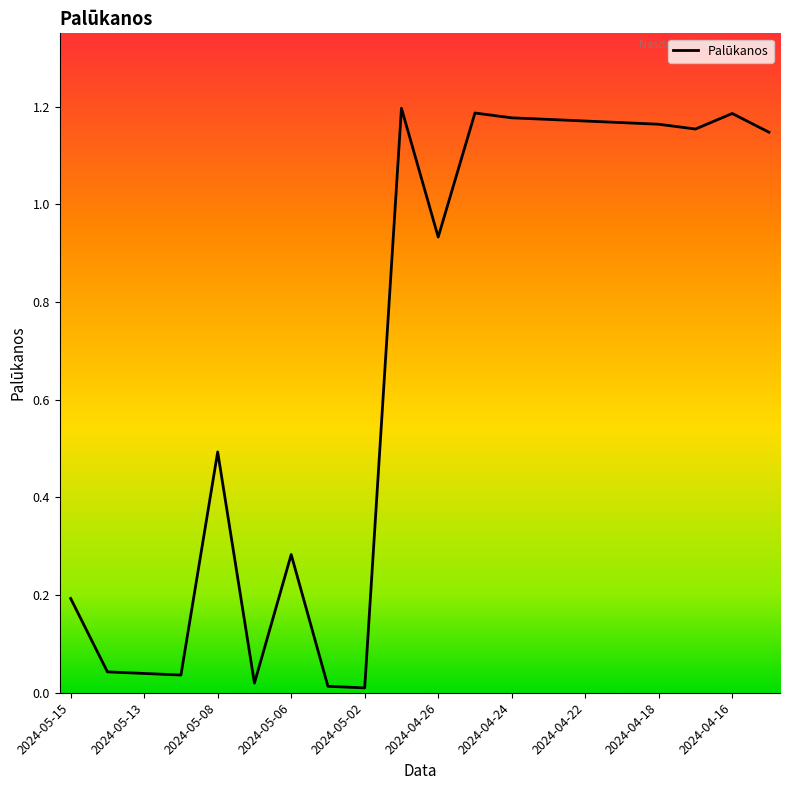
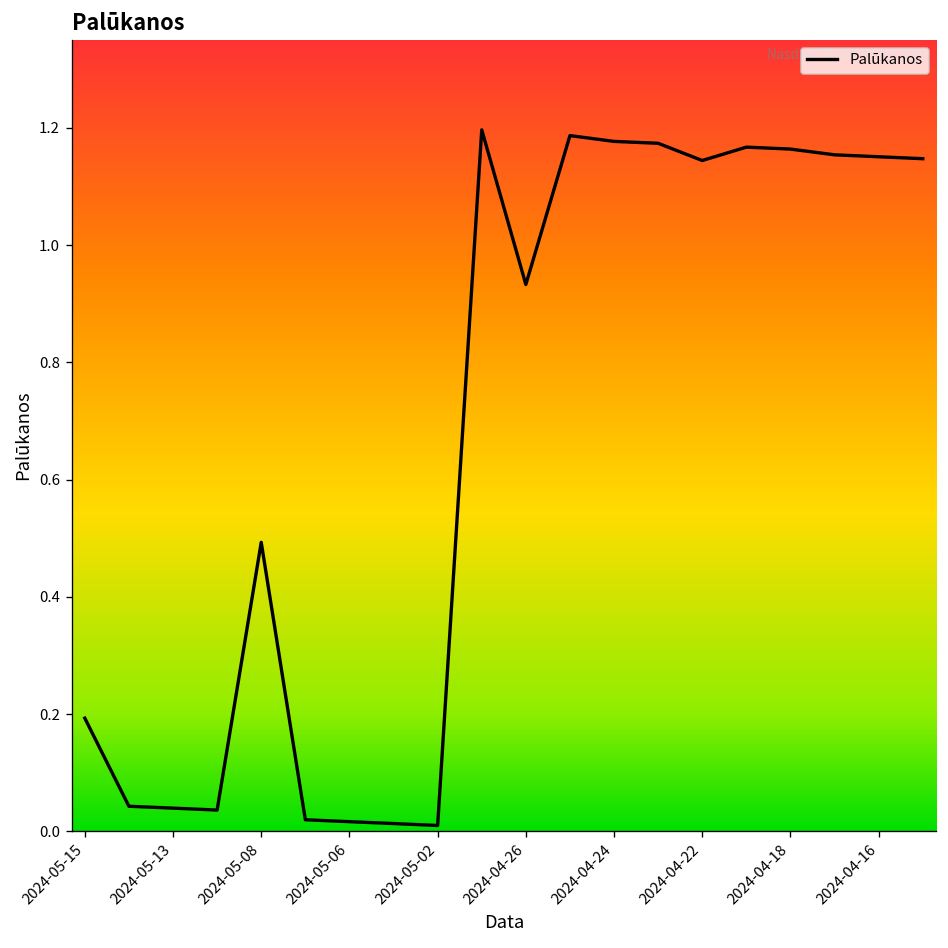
  {
    "2024-05-15": 0.19,
    "2024-05-13": 0.04,
    "2024-05-08": 0.49,
-   "2024-05-06": 0.28,
+   "2024-05-06": 0.02,
    "2024-05-02": 0.01,
    "2024-04-26": 0.93,
    "2024-04-24": 1.18,
-   "2024-04-22": 1.17,
+   "2024-04-22": 1.14,
    "2024-04-18": 1.16,
-   "2024-04-16": 1.19
+   "2024-04-16": 1.15
  }
